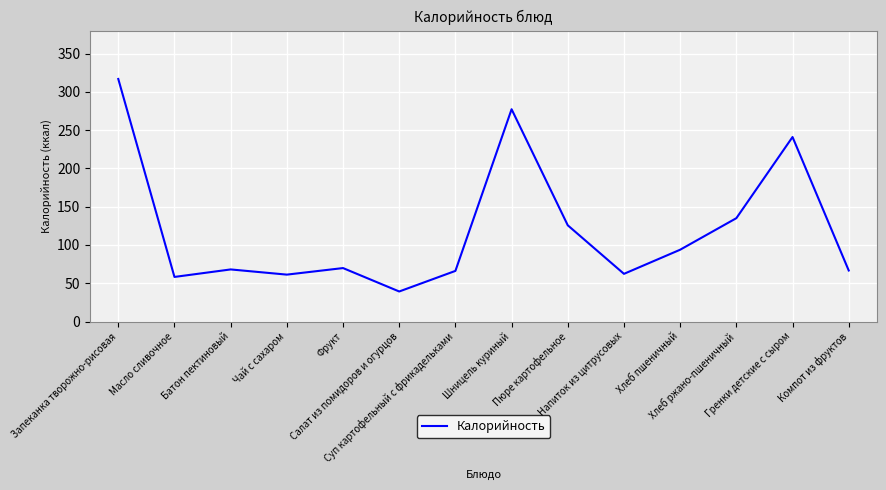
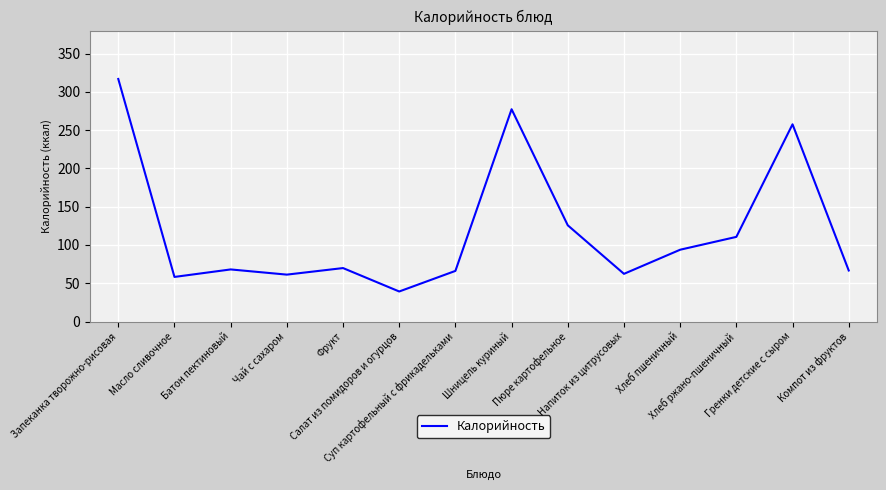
  {
    "Запеканка творожно-рисовая": 320,
    "Масло сливочное": 60,
    "Батон пектиновый": 70,
    "Чай с сахаром": 60,
    "Фрукт": 70,
    "Салат из помидоров и огурцов": 40,
    "Суп картофельный с фрикадельками": 70,
    "Шницель куриный": 280,
    "Пюре картофельное": 130,
    "Напиток из цитрусовых": 60,
    "Хлеб пшеничный": 90,
-   "Хлеб ржано-пшеничный": 130,
-   "Гренки детские с сыром": 240,
+   "Хлеб ржано-пшеничный": 110,
+   "Гренки детские с сыром": 260,
    "Компот из фруктов": 70
  }
